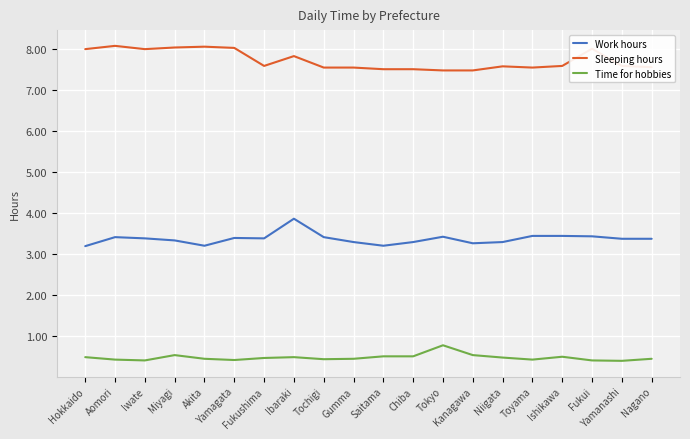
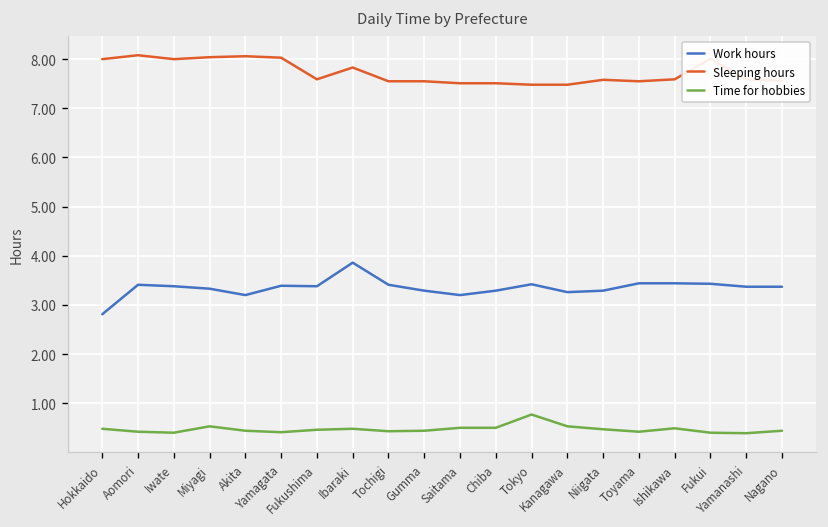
  {
    "Work hours": {
-     "Hokkaido": 3.2,
+     "Hokkaido": 2.8,
      "Aomori": 3.4,
      "Iwate": 3.4,
      "Miyagi": 3.3,
      "Akita": 3.2,
      "Yamagata": 3.4,
      "Fukushima": 3.4,
      "Ibaraki": 3.9,
      "Tochigi": 3.4,
      "Gumma": 3.3,
      "Saitama": 3.2,
      "Chiba": 3.3,
      "Tokyo": 3.4,
      "Kanagawa": 3.3,
      "Niigata": 3.3,
      "Toyama": 3.4,
      "Ishikawa": 3.4,
      "Fukui": 3.4,
      "Yamanashi": 3.4,
      "Nagano": 3.4
    },
    "Sleeping hours": {
      "Hokkaido": 8.0,
      "Aomori": 8.1,
      "Iwate": 8.0,
      "Miyagi": 8.0,
      "Akita": 8.1,
      "Yamagata": 8.0,
      "Fukushima": 7.6,
      "Ibaraki": 7.8,
      "Tochigi": 7.6,
      "Gumma": 7.6,
      "Saitama": 7.5,
      "Chiba": 7.5,
      "Tokyo": 7.5,
      "Kanagawa": 7.5,
      "Niigata": 7.6,
      "Toyama": 7.6,
      "Ishikawa": 7.6
    },
    "Time for hobbies": {
      "Hokkaido": 0.5,
      "Aomori": 0.4,
      "Iwate": 0.4,
      "Miyagi": 0.5,
      "Akita": 0.4,
      "Yamagata": 0.4,
      "Fukushima": 0.5,
      "Ibaraki": 0.5,
      "Tochigi": 0.4,
      "Gumma": 0.4,
      "Saitama": 0.5,
      "Chiba": 0.5,
      "Tokyo": 0.8,
      "Kanagawa": 0.5,
      "Niigata": 0.5,
      "Toyama": 0.4,
      "Ishikawa": 0.5,
      "Fukui": 0.4,
      "Yamanashi": 0.4,
      "Nagano": 0.4
    }
  }
